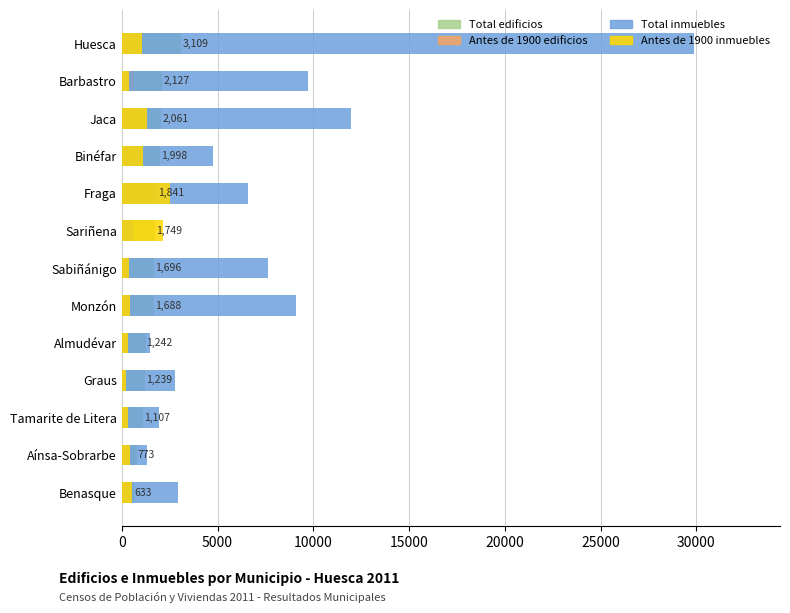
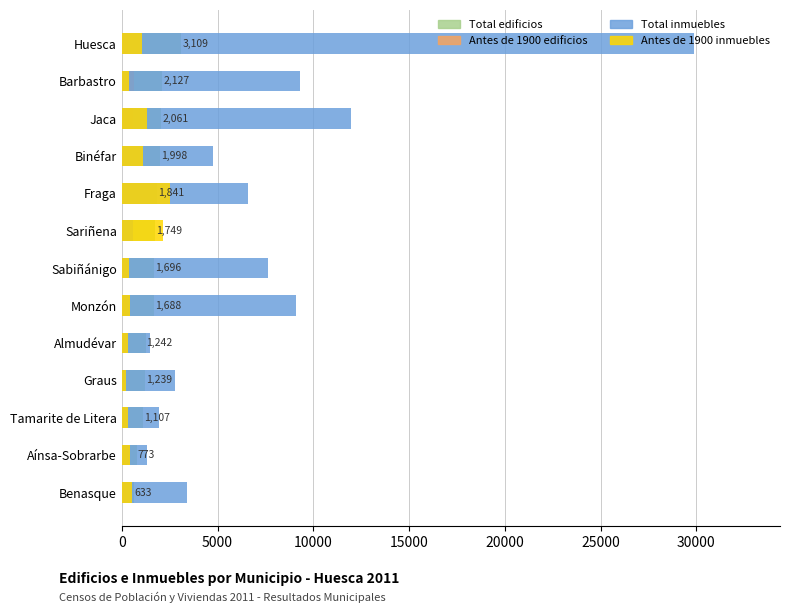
  {
    "Total inmuebles": {
-     "Barbastro": 9700,
-     "Benasque": 2900
+     "Barbastro": 9300,
+     "Benasque": 3400
    }
  }
